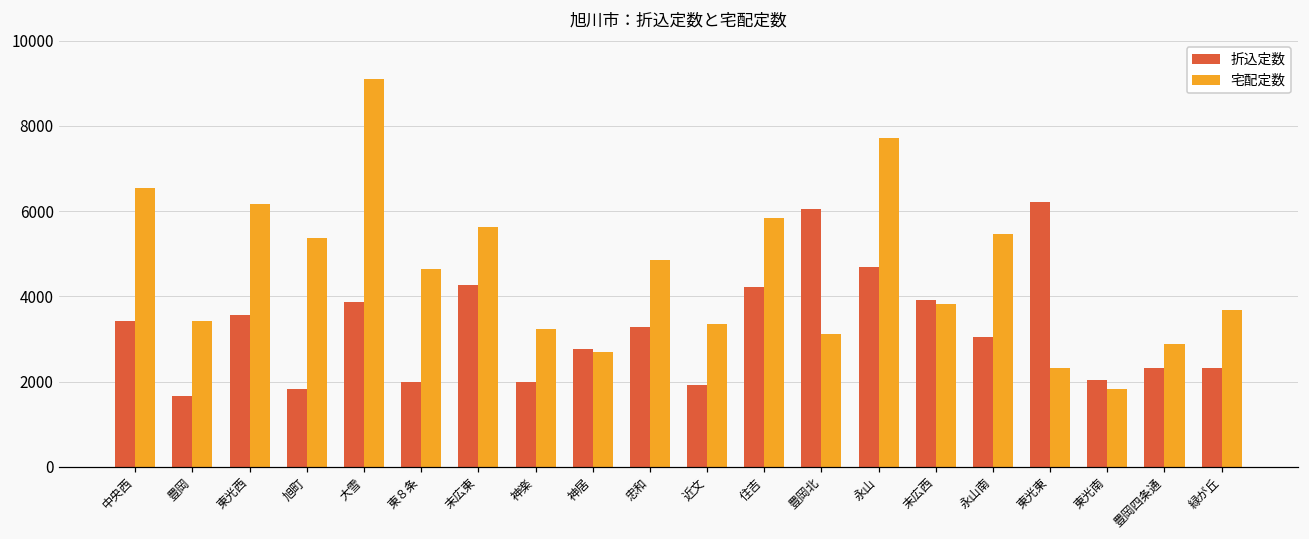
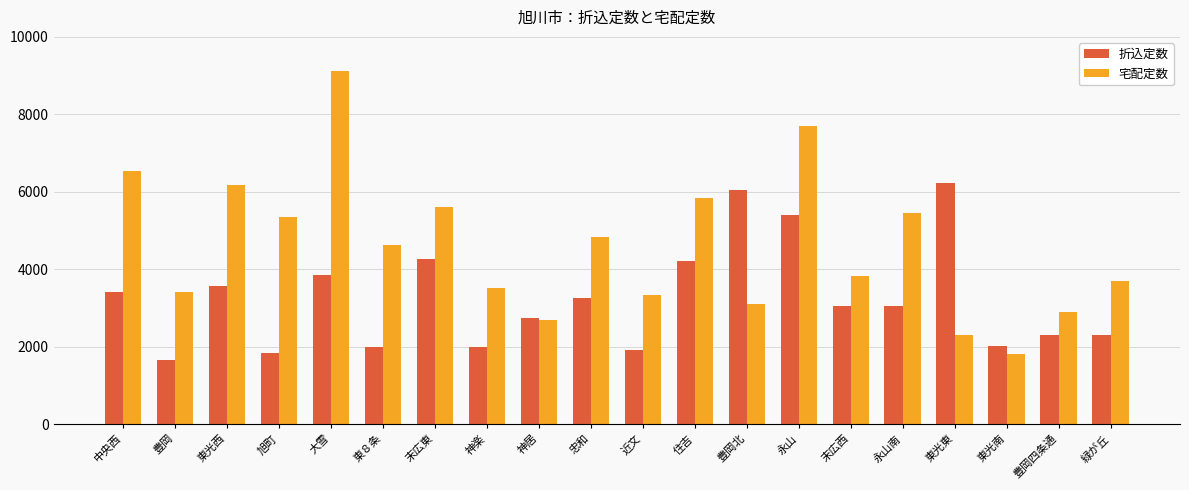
  {
    "折込定数": {
      "中央西": 3400,
      "豊岡": 1700,
      "東光西": 3600,
      "旭町": 1800,
      "大雪": 3900,
      "東８条": 2000,
      "末広東": 4300,
      "神楽": 2000,
      "神居": 2800,
      "忠和": 3300,
      "近文": 1900,
      "住吉": 4200,
      "豊岡北": 6000,
-     "永山": 4700,
-     "末広西": 3900,
+     "永山": 5400,
+     "末広西": 3100,
      "永山南": 3100,
      "東光東": 6200,
      "東光南": 2000,
      "豊岡四条通": 2300,
      "緑が丘": 2300
    },
    "宅配定数": {
      "中央西": 6500,
      "豊岡": 3400,
      "東光西": 6200,
      "旭町": 5400,
      "大雪": 9100,
      "東８条": 4600,
      "末広東": 5600,
-     "神楽": 3200,
+     "神楽": 3500,
      "神居": 2700,
      "忠和": 4800,
      "近文": 3400,
      "住吉": 5800,
      "豊岡北": 3100,
      "永山": 7700,
      "末広西": 3800,
      "永山南": 5500,
      "東光東": 2300,
      "東光南": 1800,
      "豊岡四条通": 2900,
      "緑が丘": 3700
    }
  }
